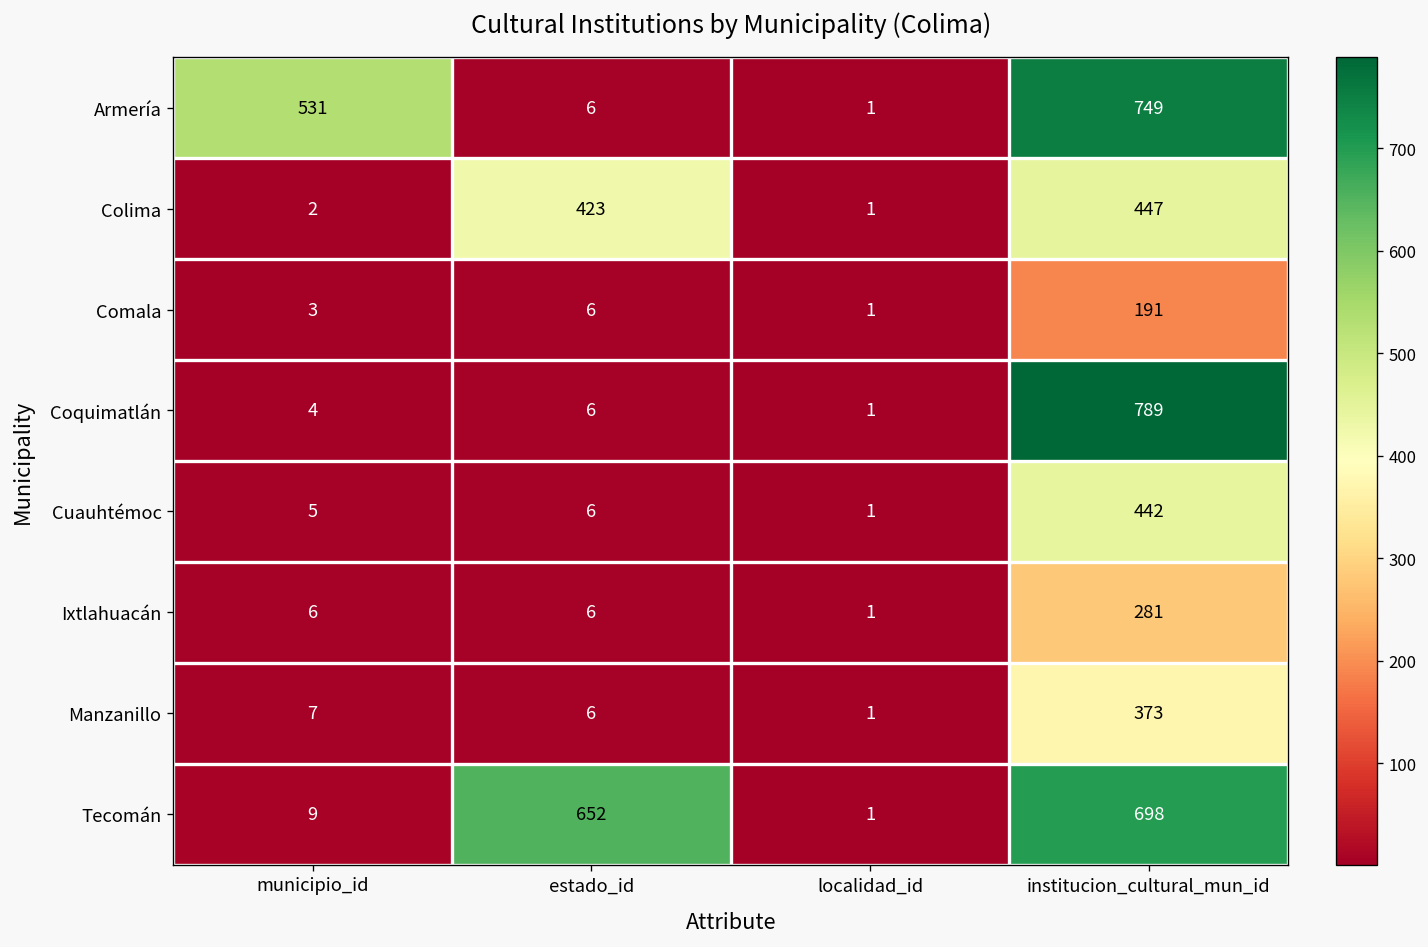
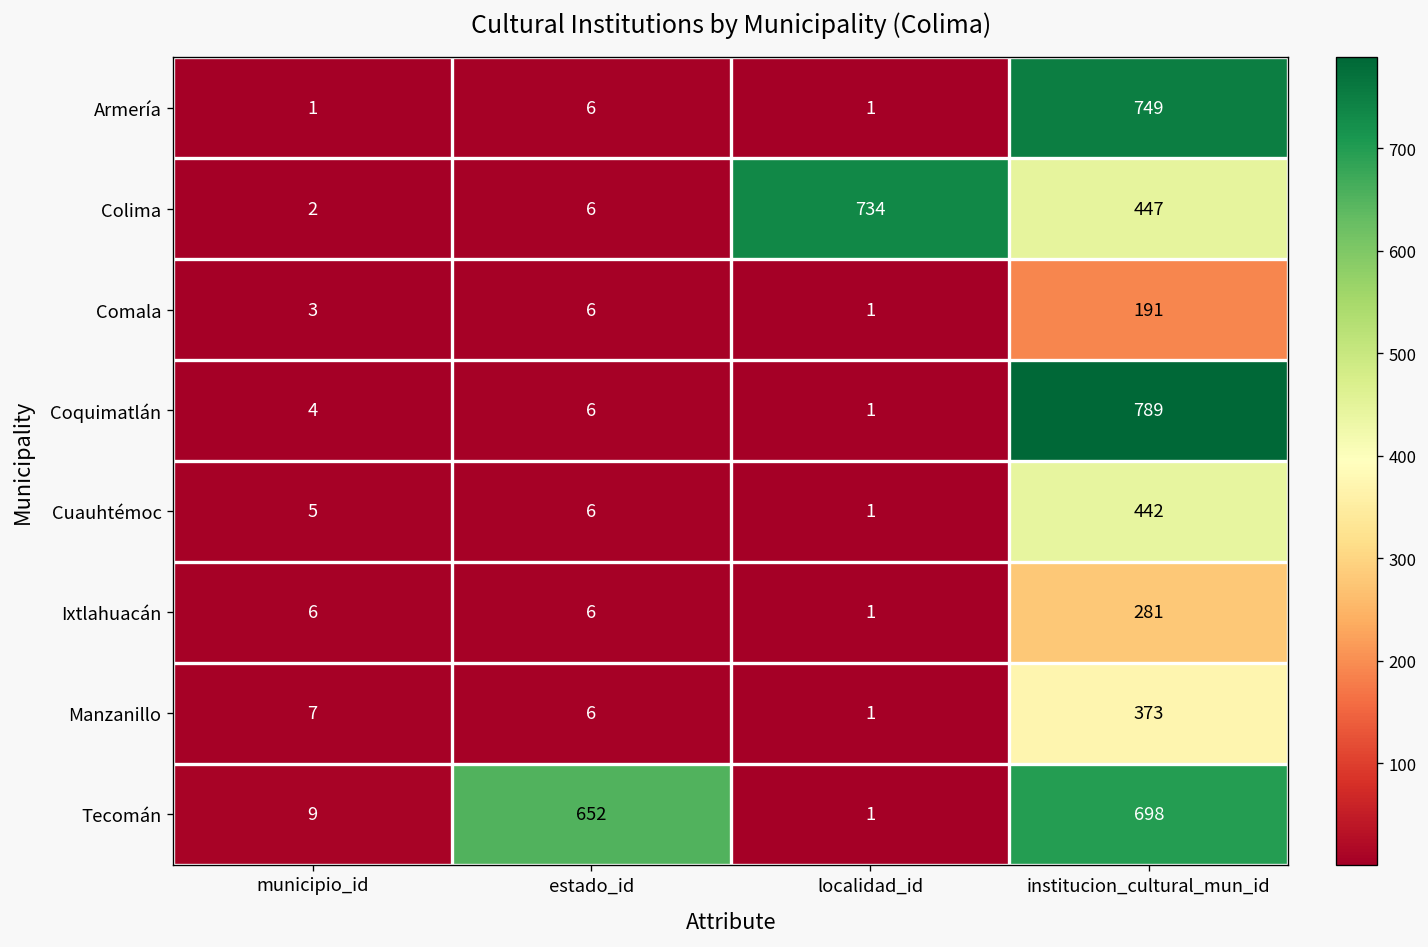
  {
    "Armería": {
-     "municipio_id": 531,
+     "municipio_id": 1,
      "estado_id": 6,
      "localidad_id": 1,
      "institucion_cultural_mun_id": 749
    },
    "Colima": {
      "municipio_id": 2,
-     "estado_id": 423,
-     "localidad_id": 1,
+     "estado_id": 6,
+     "localidad_id": 734,
      "institucion_cultural_mun_id": 447
    },
    "Comala": {
      "municipio_id": 3,
      "estado_id": 6,
      "localidad_id": 1,
      "institucion_cultural_mun_id": 191
    },
    "Coquimatlán": {
      "municipio_id": 4,
      "estado_id": 6,
      "localidad_id": 1,
      "institucion_cultural_mun_id": 789
    },
    "Cuauhtémoc": {
      "municipio_id": 5,
      "estado_id": 6,
      "localidad_id": 1,
      "institucion_cultural_mun_id": 442
    },
    "Ixtlahuacán": {
      "municipio_id": 6,
      "estado_id": 6,
      "localidad_id": 1,
      "institucion_cultural_mun_id": 281
    },
    "Manzanillo": {
      "municipio_id": 7,
      "estado_id": 6,
      "localidad_id": 1,
      "institucion_cultural_mun_id": 373
    },
    "Tecomán": {
      "municipio_id": 9,
      "estado_id": 652,
      "localidad_id": 1,
      "institucion_cultural_mun_id": 698
    }
  }
